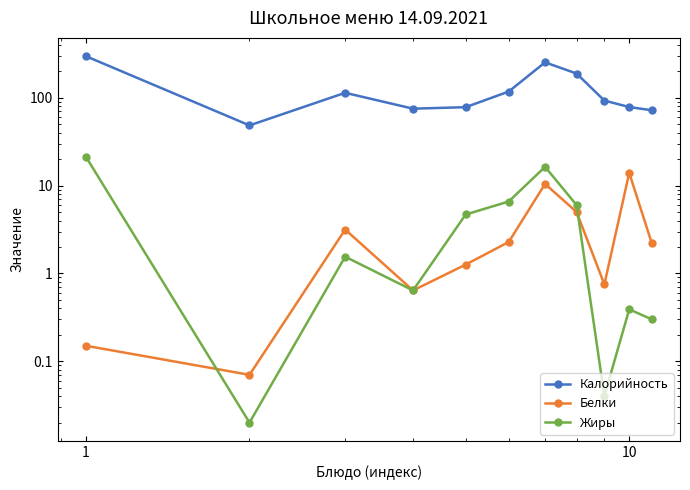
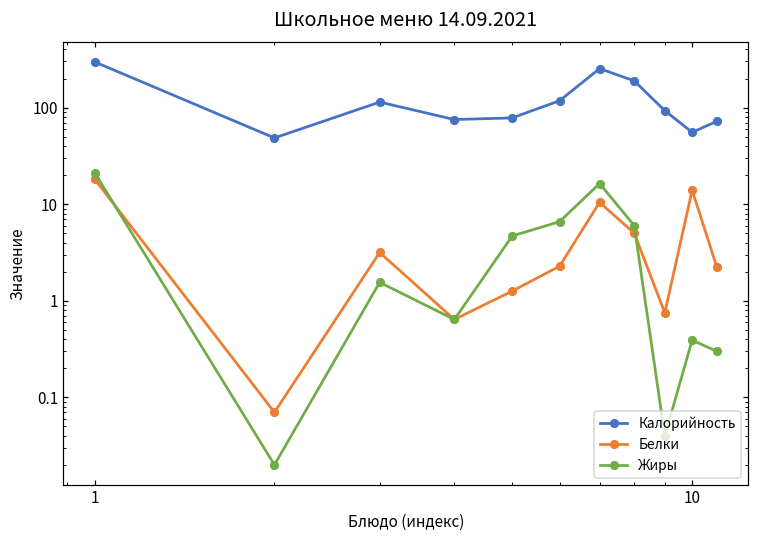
  {
    "Калорийность": {
      "1": 300,
-     "10": 80
+     "10": 60
    },
    "Белки": {
-     "1": 0.15,
+     "1": 18,
      "10": 14
    },
    "Жиры": {
      "1": 21,
      "10": 0.4
    }
  }
